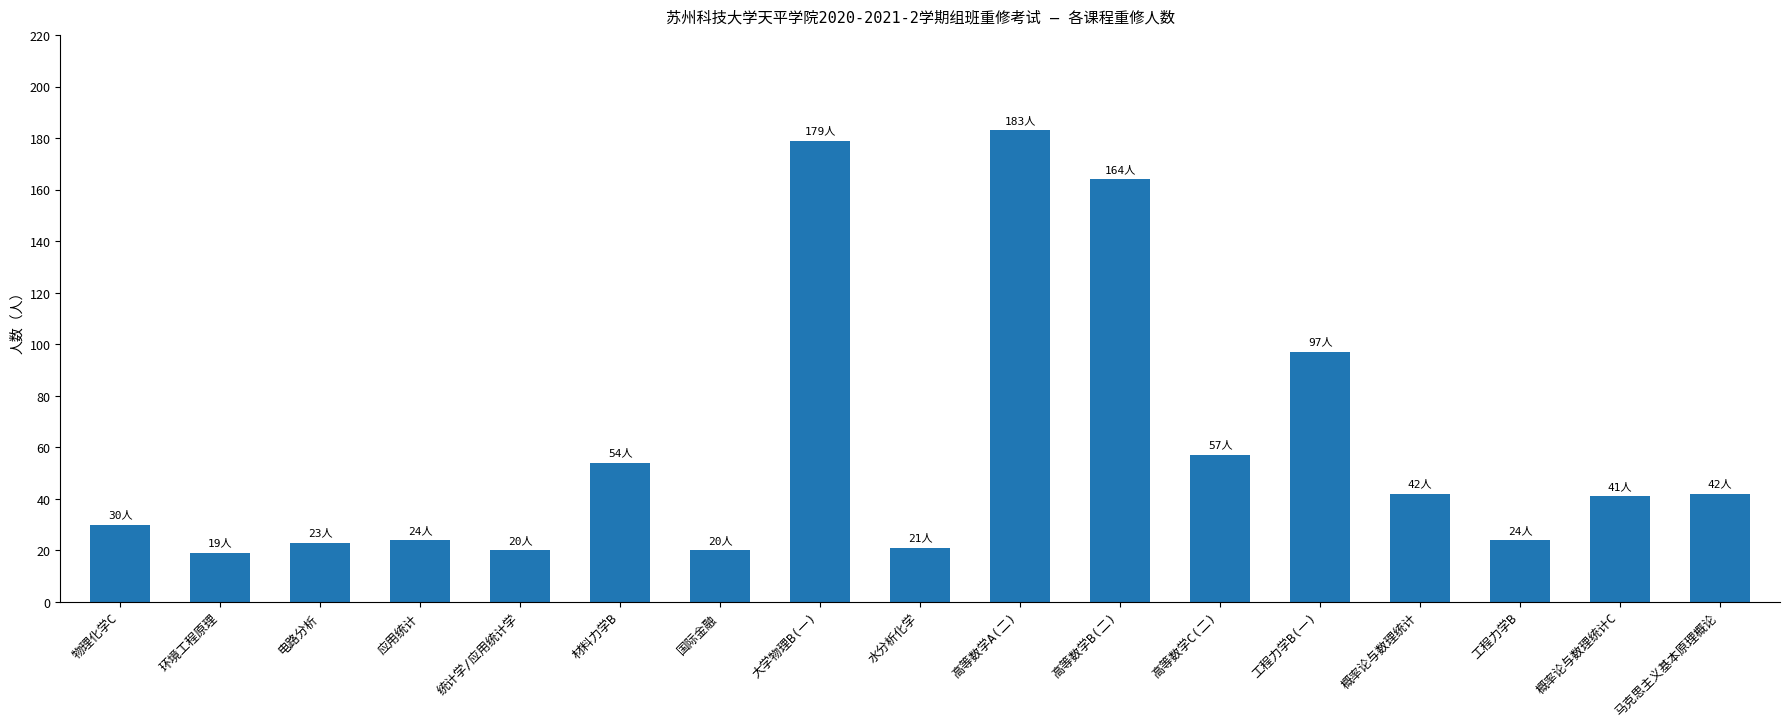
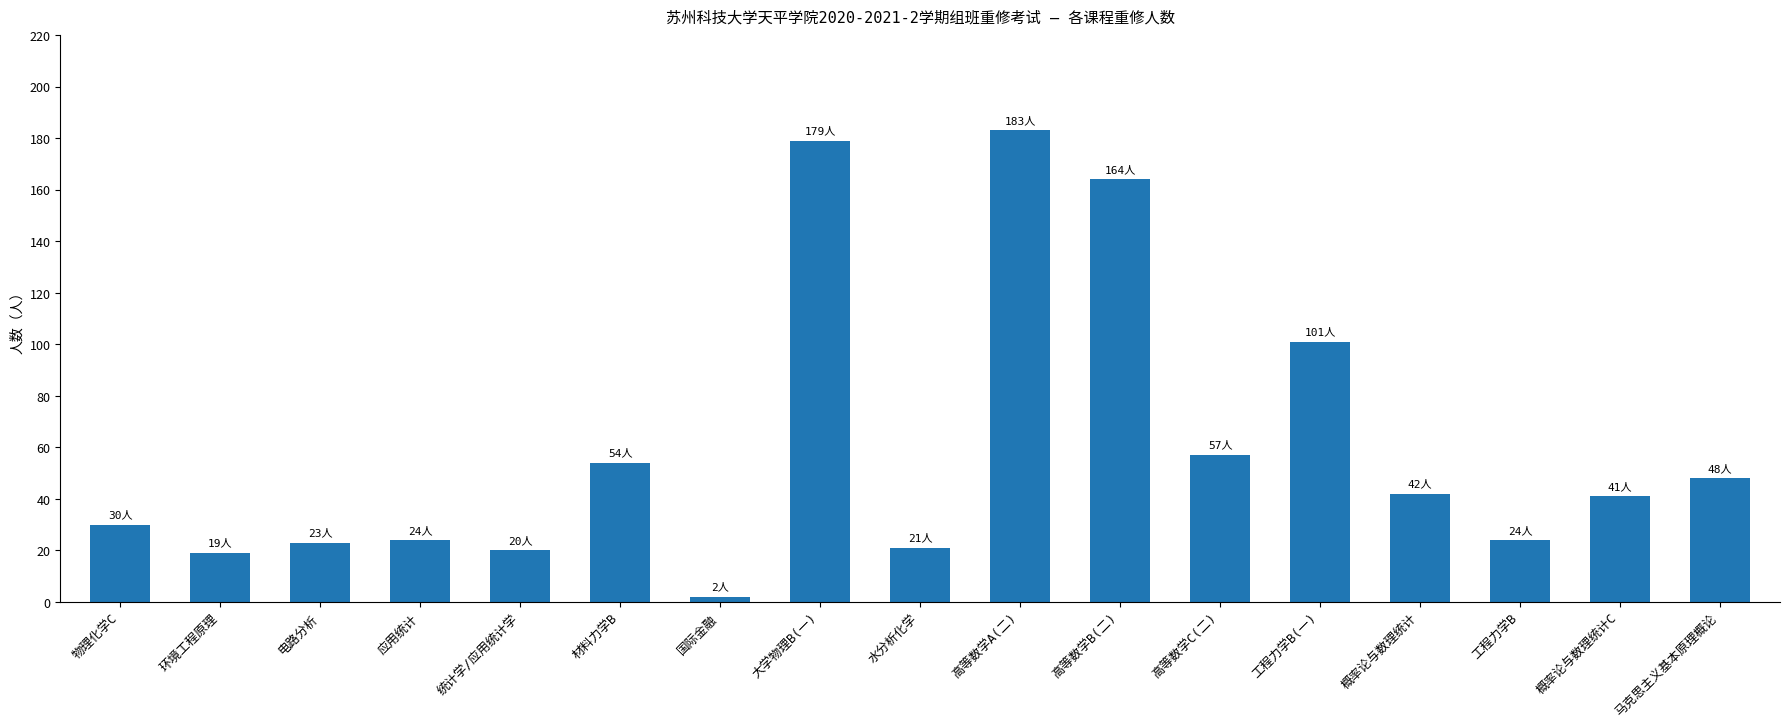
  {
    "物理化学C": "30人",
    "环境工程原理": "19人",
    "电路分析": "23人",
    "应用统计": "24人",
    "统计学/应用统计学": "20人",
    "材料力学B": "54人",
-   "国际金融": "20人",
+   "国际金融": "2人",
    "大学物理B(一)": "179人",
    "水分析化学": "21人",
    "高等数学A(二)": "183人",
    "高等数学B(二)": "164人",
    "高等数学C(二)": "57人",
-   "工程力学B(一)": "97人",
+   "工程力学B(一)": "101人",
    "概率论与数理统计": "42人",
    "工程力学B": "24人",
    "概率论与数理统计C": "41人",
-   "马克思主义基本原理概论": "42人"
+   "马克思主义基本原理概论": "48人"
  }
